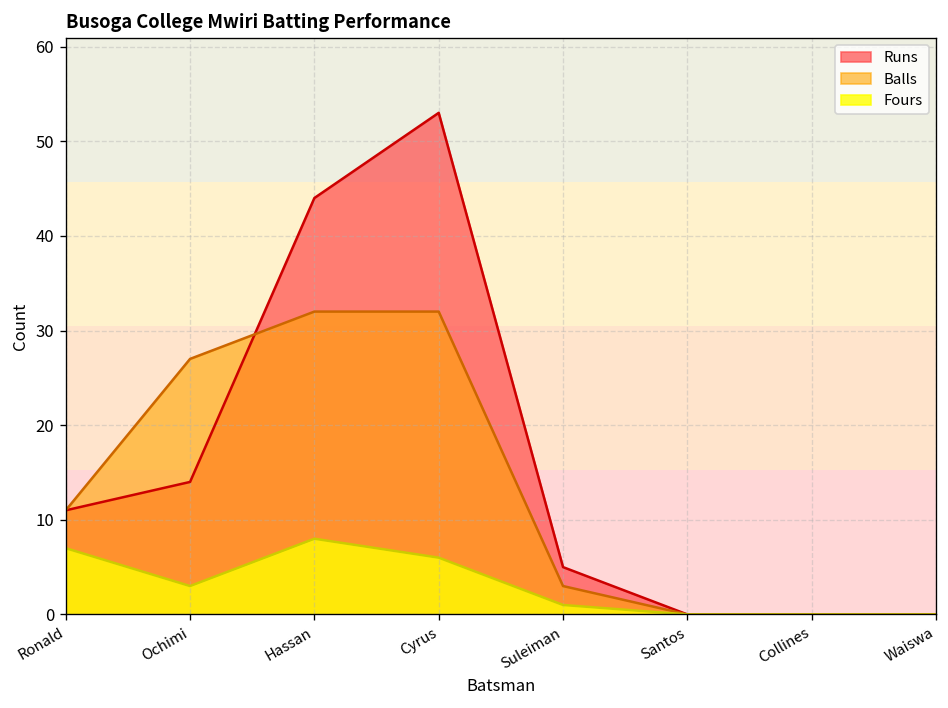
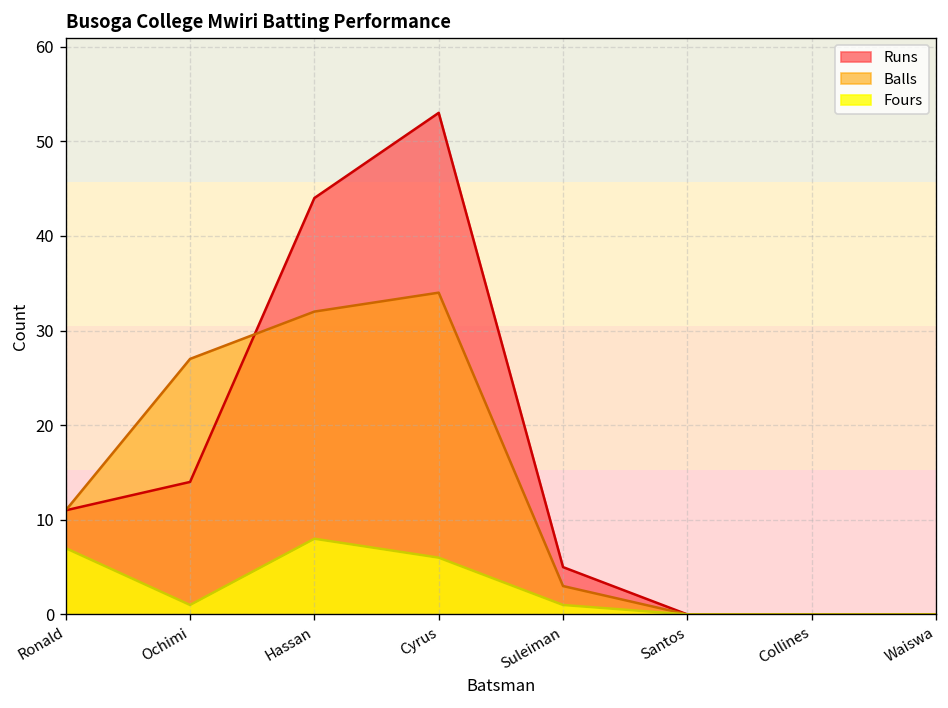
  {
    "Runs": {
      "Ochimi": 14,
      "Hassan": 44,
      "Cyrus": 53,
      "Suleiman": 5
    },
    "Balls": {
      "Ochimi": 27,
      "Hassan": 32,
-     "Cyrus": 32,
+     "Cyrus": 34,
      "Suleiman": 3
    },
    "Fours": {
      "Ronald": 7,
-     "Ochimi": 3,
+     "Ochimi": 1,
      "Hassan": 8,
      "Cyrus": 6,
      "Suleiman": 1
    }
  }
